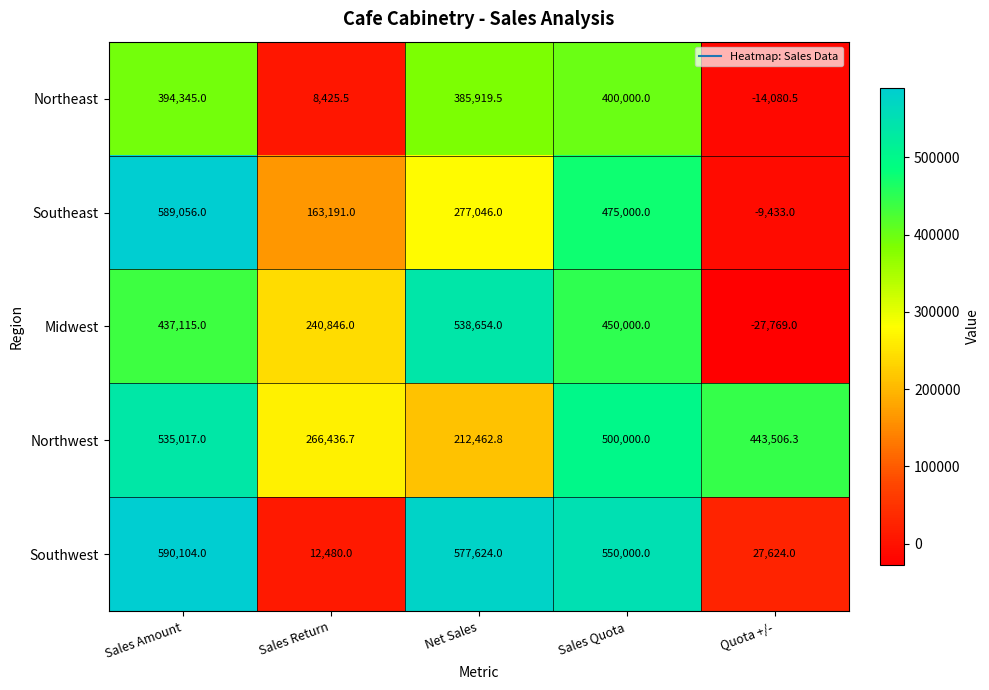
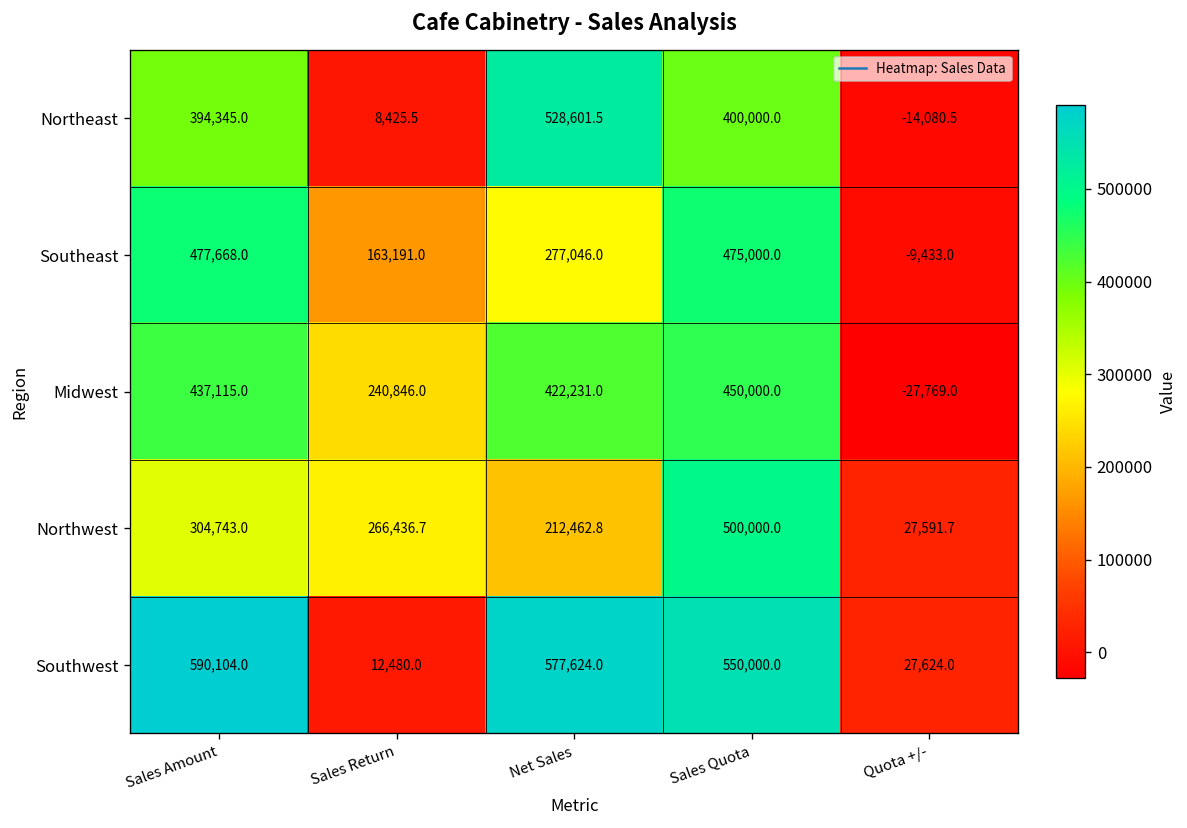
  {
    "Northeast": {
      "Sales Amount": "394,345.0",
      "Sales Return": "8,425.5",
-     "Net Sales": "385,919.5",
+     "Net Sales": "528,601.5",
      "Sales Quota": "400,000.0",
      "Quota +/-": "-14,080.5"
    },
    "Southeast": {
-     "Sales Amount": "589,056.0",
+     "Sales Amount": "477,668.0",
      "Sales Return": "163,191.0",
      "Net Sales": "277,046.0",
      "Sales Quota": "475,000.0",
      "Quota +/-": "-9,433.0"
    },
    "Midwest": {
      "Sales Amount": "437,115.0",
      "Sales Return": "240,846.0",
-     "Net Sales": "538,654.0",
+     "Net Sales": "422,231.0",
      "Sales Quota": "450,000.0",
      "Quota +/-": "-27,769.0"
    },
    "Northwest": {
-     "Sales Amount": "535,017.0",
+     "Sales Amount": "304,743.0",
      "Sales Return": "266,436.7",
      "Net Sales": "212,462.8",
      "Sales Quota": "500,000.0",
-     "Quota +/-": "443,506.3"
+     "Quota +/-": "27,591.7"
    },
    "Southwest": {
      "Sales Amount": "590,104.0",
      "Sales Return": "12,480.0",
      "Net Sales": "577,624.0",
      "Sales Quota": "550,000.0",
      "Quota +/-": "27,624.0"
    }
  }
